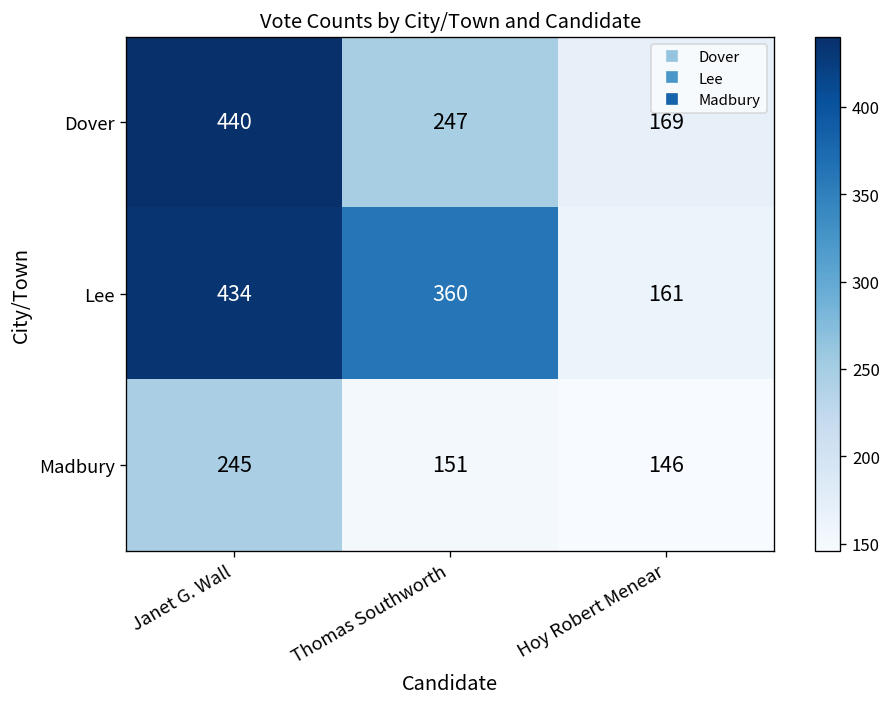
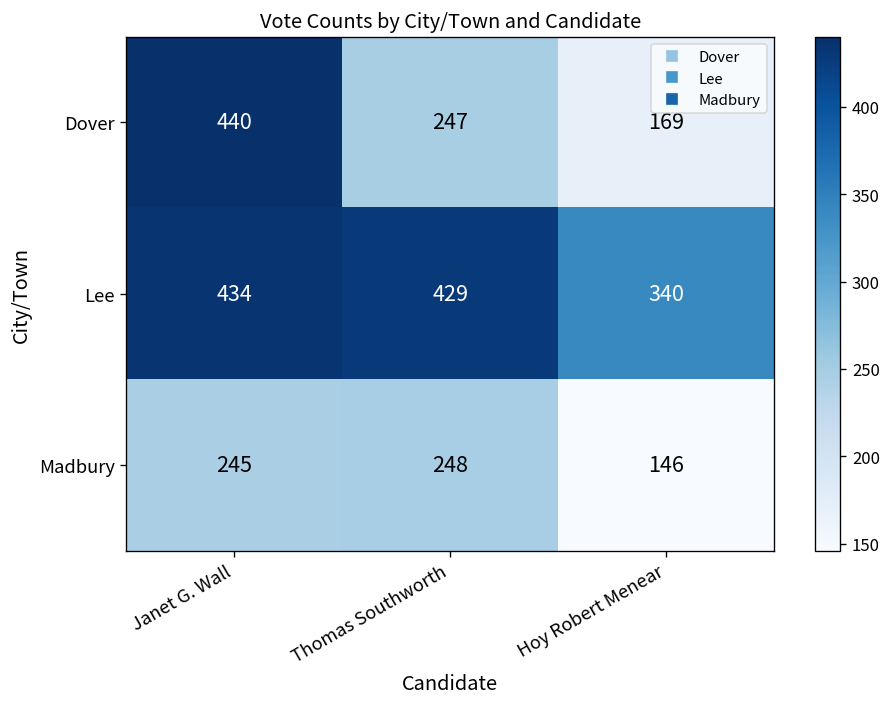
  {
    "Dover": {
      "Janet G. Wall": 440,
      "Thomas Southworth": 247
    },
    "Lee": {
      "Janet G. Wall": 434,
-     "Thomas Southworth": 360,
-     "Hoy Robert Menear": 161
+     "Thomas Southworth": 429,
+     "Hoy Robert Menear": 340
    },
    "Madbury": {
      "Janet G. Wall": 245,
-     "Thomas Southworth": 151,
+     "Thomas Southworth": 248,
      "Hoy Robert Menear": 146
    }
  }
